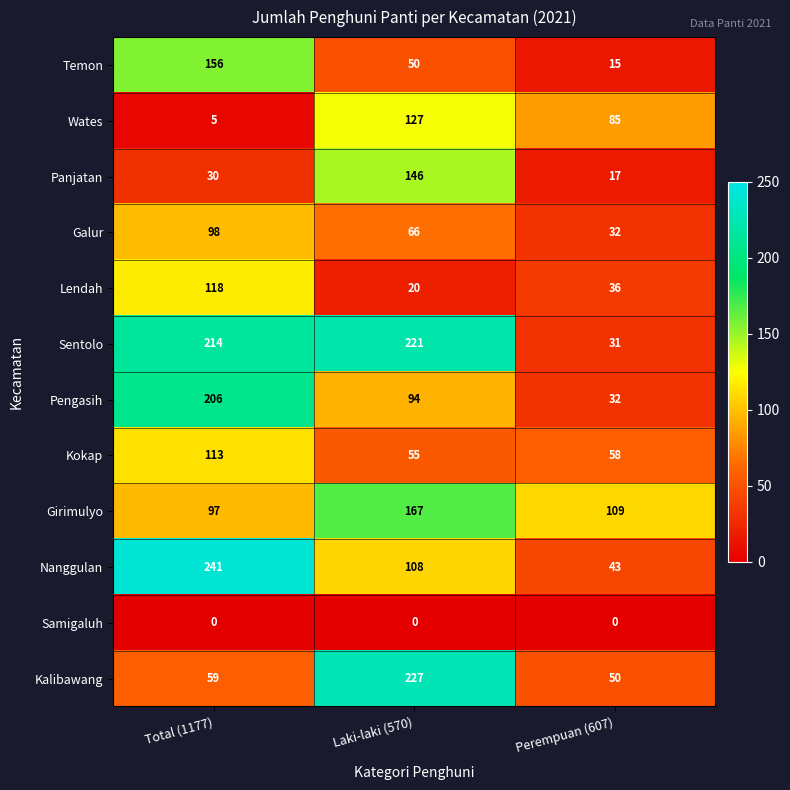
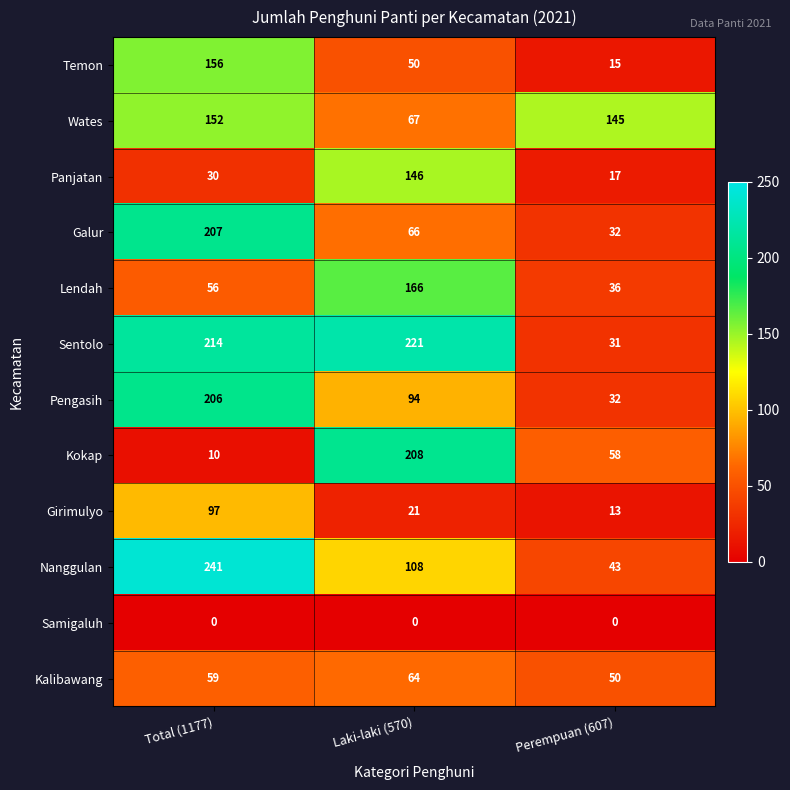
  {
    "Temon": {
      "Total (1177)": 156,
      "Laki-laki (570)": 50,
      "Perempuan (607)": 15
    },
    "Wates": {
-     "Total (1177)": 5,
-     "Laki-laki (570)": 127,
-     "Perempuan (607)": 85
+     "Total (1177)": 152,
+     "Laki-laki (570)": 67,
+     "Perempuan (607)": 145
    },
    "Panjatan": {
      "Total (1177)": 30,
      "Laki-laki (570)": 146,
      "Perempuan (607)": 17
    },
    "Galur": {
-     "Total (1177)": 98,
+     "Total (1177)": 207,
      "Laki-laki (570)": 66,
      "Perempuan (607)": 32
    },
    "Lendah": {
-     "Total (1177)": 118,
-     "Laki-laki (570)": 20,
+     "Total (1177)": 56,
+     "Laki-laki (570)": 166,
      "Perempuan (607)": 36
    },
    "Sentolo": {
      "Total (1177)": 214,
      "Laki-laki (570)": 221,
      "Perempuan (607)": 31
    },
    "Pengasih": {
      "Total (1177)": 206,
      "Laki-laki (570)": 94,
      "Perempuan (607)": 32
    },
    "Kokap": {
-     "Total (1177)": 113,
-     "Laki-laki (570)": 55,
+     "Total (1177)": 10,
+     "Laki-laki (570)": 208,
      "Perempuan (607)": 58
    },
    "Girimulyo": {
      "Total (1177)": 97,
-     "Laki-laki (570)": 167,
-     "Perempuan (607)": 109
+     "Laki-laki (570)": 21,
+     "Perempuan (607)": 13
    },
    "Nanggulan": {
      "Total (1177)": 241,
      "Laki-laki (570)": 108,
      "Perempuan (607)": 43
    },
    "Samigaluh": {
      "Total (1177)": 0,
      "Laki-laki (570)": 0,
      "Perempuan (607)": 0
    },
    "Kalibawang": {
      "Total (1177)": 59,
-     "Laki-laki (570)": 227,
+     "Laki-laki (570)": 64,
      "Perempuan (607)": 50
    }
  }
